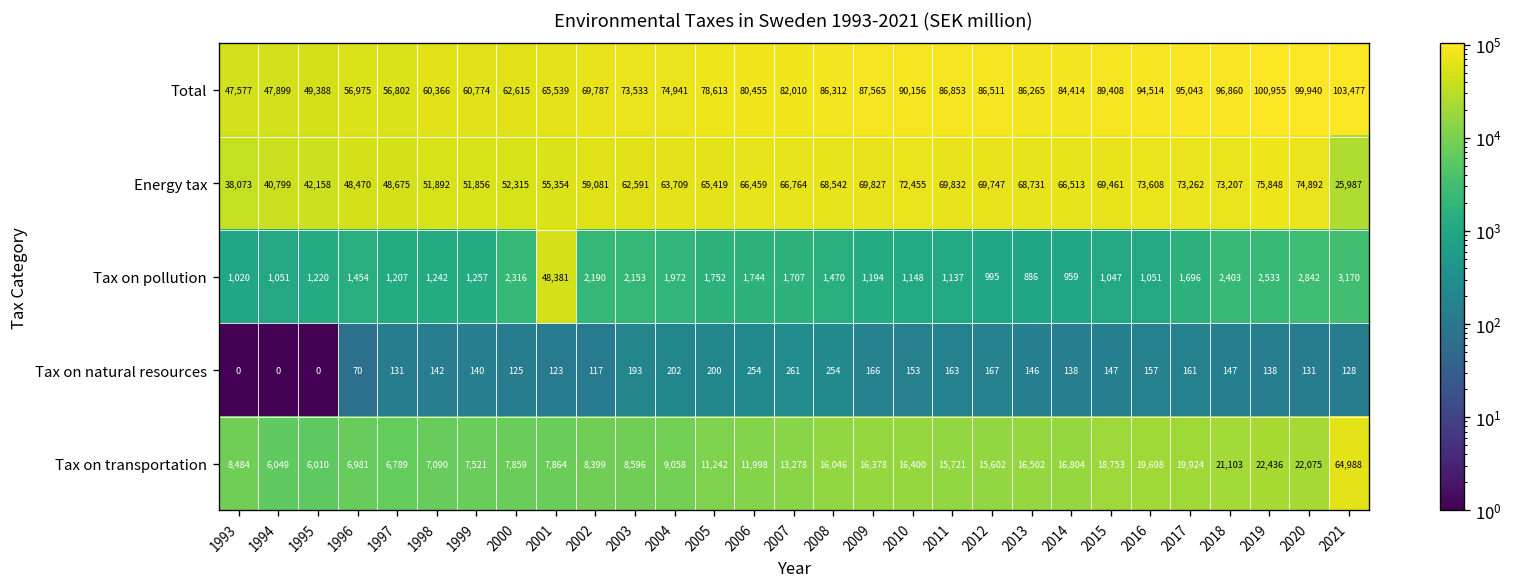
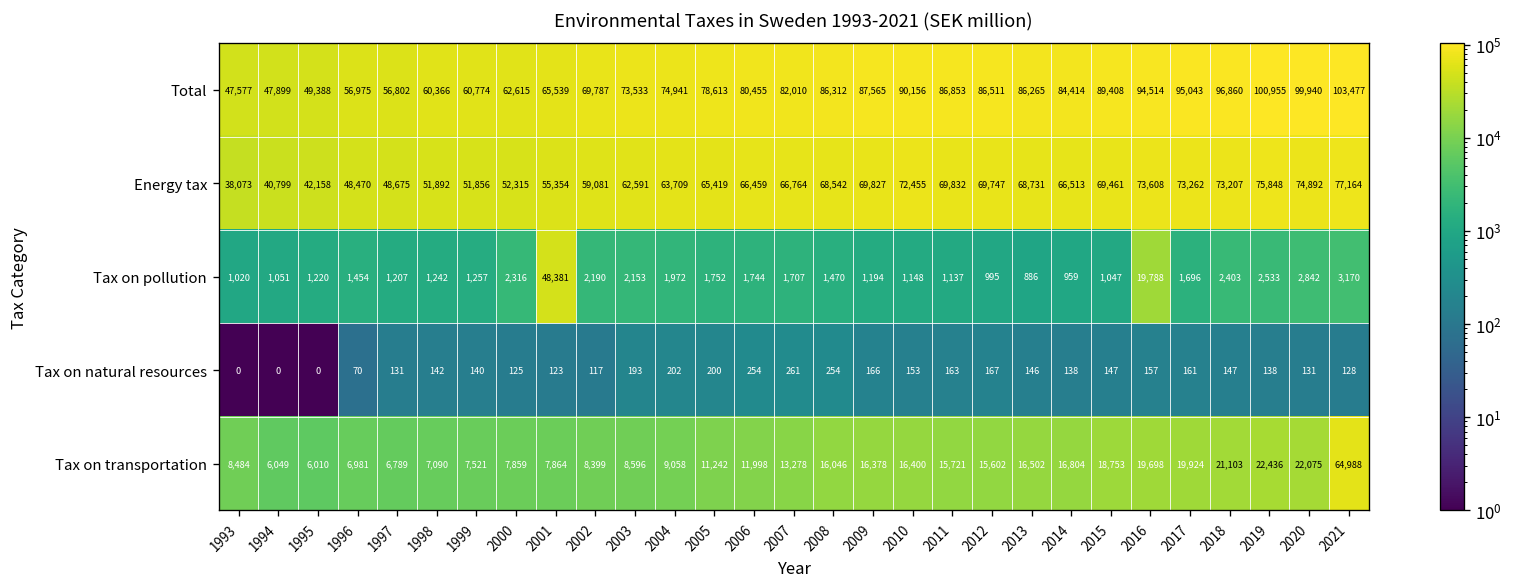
  {
    "Total": {
      "1993": "47,577",
      "1994": "47,899",
      "1995": "49,388",
      "1996": "56,975",
      "1997": "56,802",
      "1998": "60,366",
      "1999": "60,774",
      "2000": "62,615",
      "2001": "65,539",
      "2002": "69,787",
      "2003": "73,533",
      "2004": "74,941",
      "2005": "78,613",
      "2006": "80,455",
      "2007": "82,010",
      "2008": "86,312",
      "2009": "87,565",
      "2010": "90,156",
      "2011": "86,853",
      "2012": "86,511",
      "2013": "86,265",
      "2014": "84,414",
      "2015": "89,408",
      "2016": "94,514",
      "2017": "95,043",
      "2018": "96,860",
      "2019": "100,955",
      "2020": "99,940",
      "2021": "103,477"
    },
    "Energy tax": {
      "1993": "38,073",
      "1994": "40,799",
      "1995": "42,158",
      "1996": "48,470",
      "1997": "48,675",
      "1998": "51,892",
      "1999": "51,856",
      "2000": "52,315",
      "2001": "55,354",
      "2002": "59,081",
      "2003": "62,591",
      "2004": "63,709",
      "2005": "65,419",
      "2006": "66,459",
      "2007": "66,764",
      "2008": "68,542",
      "2009": "69,827",
      "2010": "72,455",
      "2011": "69,832",
      "2012": "69,747",
      "2013": "68,731",
      "2014": "66,513",
      "2015": "69,461",
      "2016": "73,608",
      "2017": "73,262",
      "2018": "73,207",
      "2019": "75,848",
      "2020": "74,892",
-     "2021": "25,987"
+     "2021": "77,164"
    },
    "Tax on pollution": {
      "1993": "1,020",
      "1994": "1,051",
      "1995": "1,220",
      "1996": "1,454",
      "1997": "1,207",
      "1998": "1,242",
      "1999": "1,257",
      "2000": "2,316",
      "2001": "48,381",
      "2002": "2,190",
      "2003": "2,153",
      "2004": "1,972",
      "2005": "1,752",
      "2006": "1,744",
      "2007": "1,707",
      "2008": "1,470",
      "2009": "1,194",
      "2010": "1,148",
      "2011": "1,137",
      "2012": "995",
      "2013": "886",
      "2014": "959",
      "2015": "1,047",
-     "2016": "1,051",
+     "2016": "19,788",
      "2017": "1,696",
      "2018": "2,403",
      "2019": "2,533",
      "2020": "2,842",
      "2021": "3,170"
    },
    "Tax on natural resources": {
      "1993": "0",
      "1994": "0",
      "1995": "0",
      "1996": "70",
      "1997": "131",
      "1998": "142",
      "1999": "140",
      "2000": "125",
      "2001": "123",
      "2002": "117",
      "2003": "193",
      "2004": "202",
      "2005": "200",
      "2006": "254",
      "2007": "261",
      "2008": "254",
      "2009": "166",
      "2010": "153",
      "2011": "163",
      "2012": "167",
      "2013": "146",
      "2014": "138",
      "2015": "147",
      "2016": "157",
      "2017": "161",
      "2018": "147",
      "2019": "138",
      "2020": "131",
      "2021": "128"
    },
    "Tax on transportation": {
      "1993": "8,484",
      "1994": "6,049",
      "1995": "6,010",
      "1996": "6,981",
      "1997": "6,789",
      "1998": "7,090",
      "1999": "7,521",
      "2000": "7,859",
      "2001": "7,864",
      "2002": "8,399",
      "2003": "8,596",
      "2004": "9,058",
      "2005": "11,242",
      "2006": "11,998",
      "2007": "13,278",
      "2008": "16,046",
      "2009": "16,378",
      "2010": "16,400",
      "2011": "15,721",
      "2012": "15,602",
      "2013": "16,502",
      "2014": "16,804",
      "2015": "18,753",
      "2016": "19,698",
      "2017": "19,924",
      "2018": "21,103",
      "2019": "22,436",
      "2020": "22,075",
      "2021": "64,988"
    }
  }
